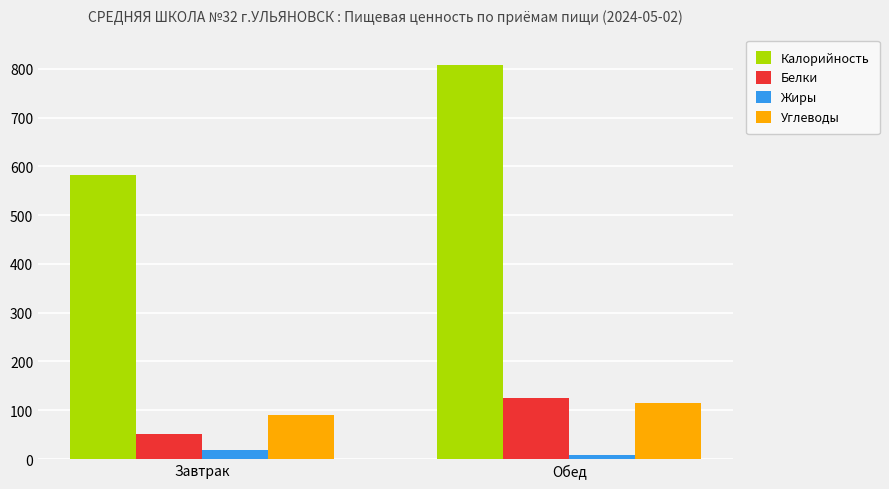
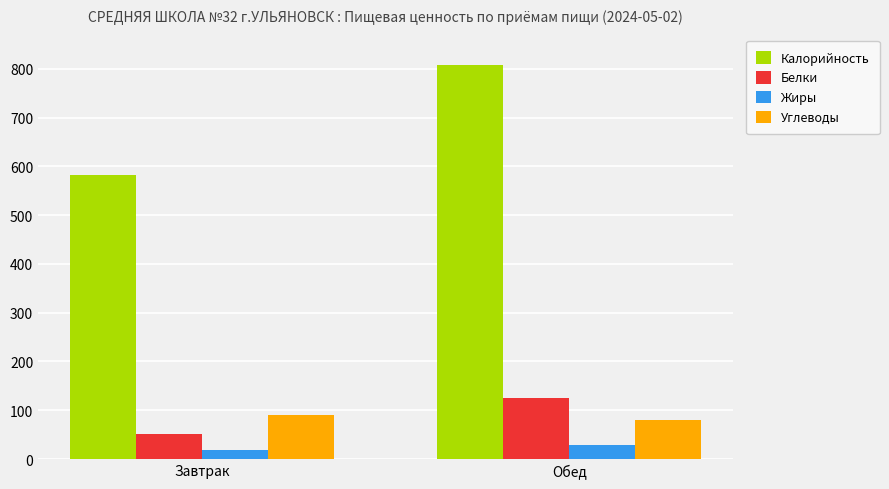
  {
    "Калорийность": {
      "Завтрак": 580,
      "Обед": 810
    },
    "Белки": {
      "Завтрак": 50,
      "Обед": 120
    },
    "Жиры": {
      "Завтрак": 20,
-     "Обед": 10
+     "Обед": 30
    },
    "Углеводы": {
      "Завтрак": 90,
-     "Обед": 110
+     "Обед": 80
    }
  }
